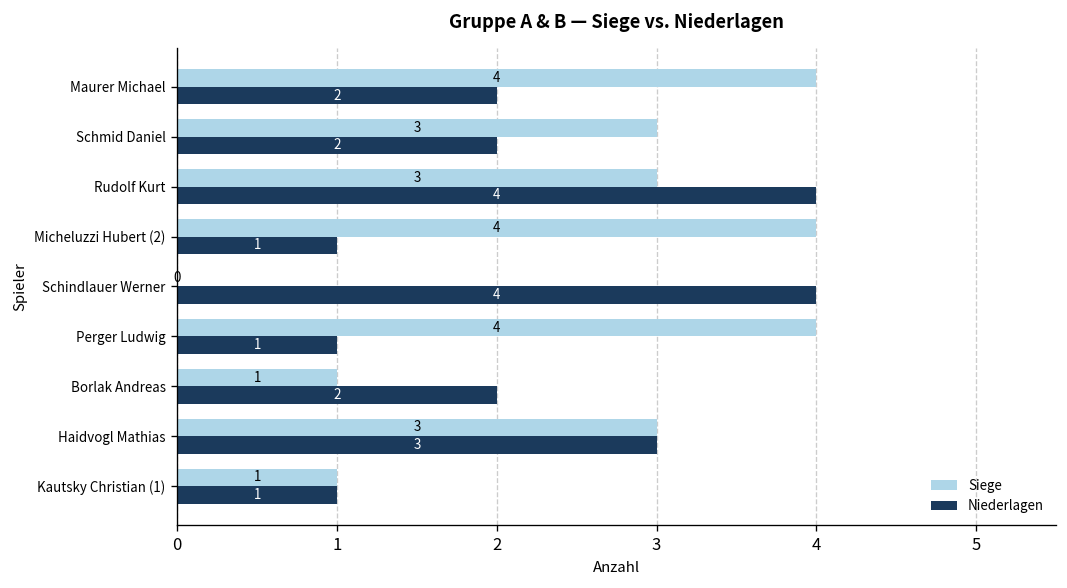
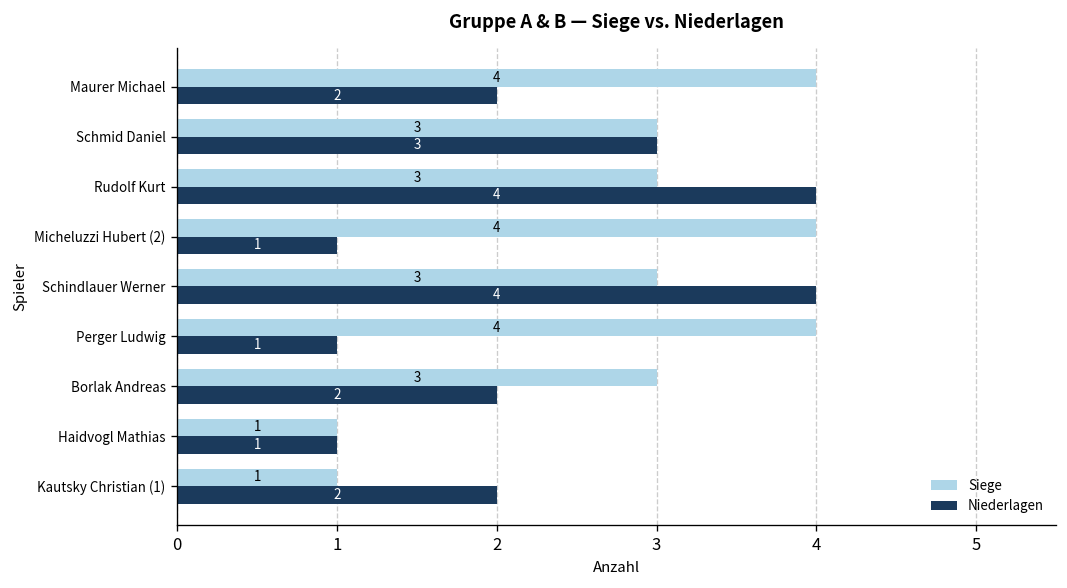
  {
    "Siege": {
      "Maurer Michael": 4,
      "Schmid Daniel": 3,
      "Rudolf Kurt": 3,
      "Micheluzzi Hubert (2)": 4,
-     "Schindlauer Werner": 0,
+     "Schindlauer Werner": 3,
      "Perger Ludwig": 4,
-     "Borlak Andreas": 1,
-     "Haidvogl Mathias": 3,
+     "Borlak Andreas": 3,
+     "Haidvogl Mathias": 1,
      "Kautsky Christian (1)": 1
    },
    "Niederlagen": {
      "Maurer Michael": 2,
-     "Schmid Daniel": 2,
+     "Schmid Daniel": 3,
      "Rudolf Kurt": 4,
      "Micheluzzi Hubert (2)": 1,
      "Schindlauer Werner": 4,
      "Perger Ludwig": 1,
      "Borlak Andreas": 2,
-     "Haidvogl Mathias": 3,
-     "Kautsky Christian (1)": 1
+     "Haidvogl Mathias": 1,
+     "Kautsky Christian (1)": 2
    }
  }
